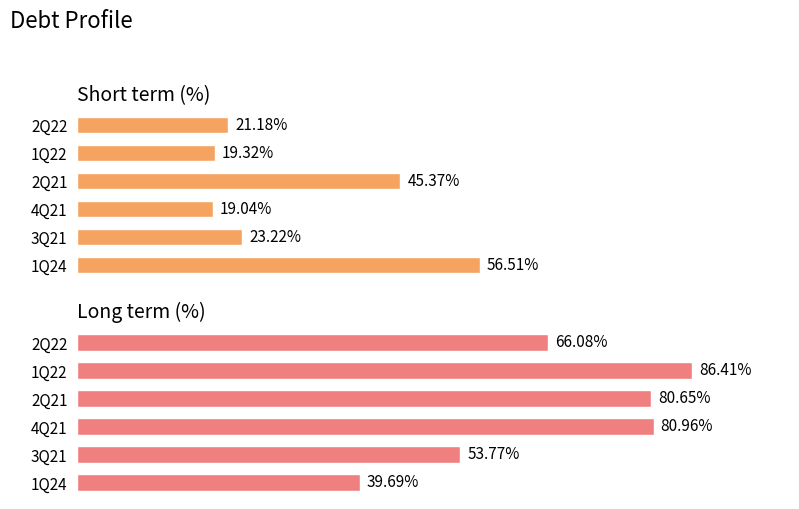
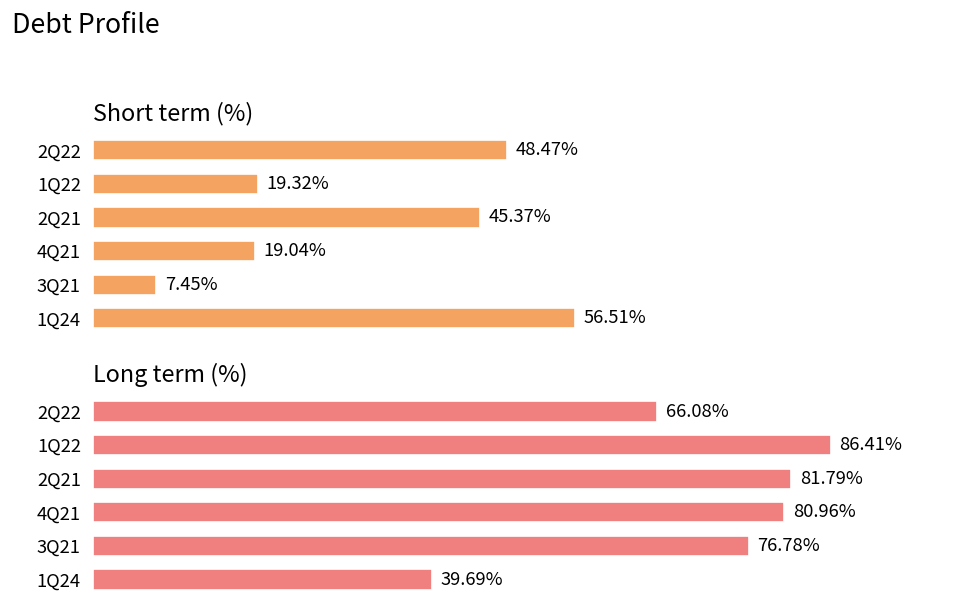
  {
    "Short term (%)": {
-     "2Q22": "21.18%",
+     "2Q22": "48.47%",
      "1Q22": "19.32%",
      "2Q21": "45.37%",
      "4Q21": "19.04%",
-     "3Q21": "23.22%",
+     "3Q21": "7.45%",
      "1Q24": "56.51%"
    },
    "Long term (%)": {
      "2Q22": "66.08%",
      "1Q22": "86.41%",
-     "2Q21": "80.65%",
+     "2Q21": "81.79%",
      "4Q21": "80.96%",
-     "3Q21": "53.77%",
+     "3Q21": "76.78%",
      "1Q24": "39.69%"
    }
  }
